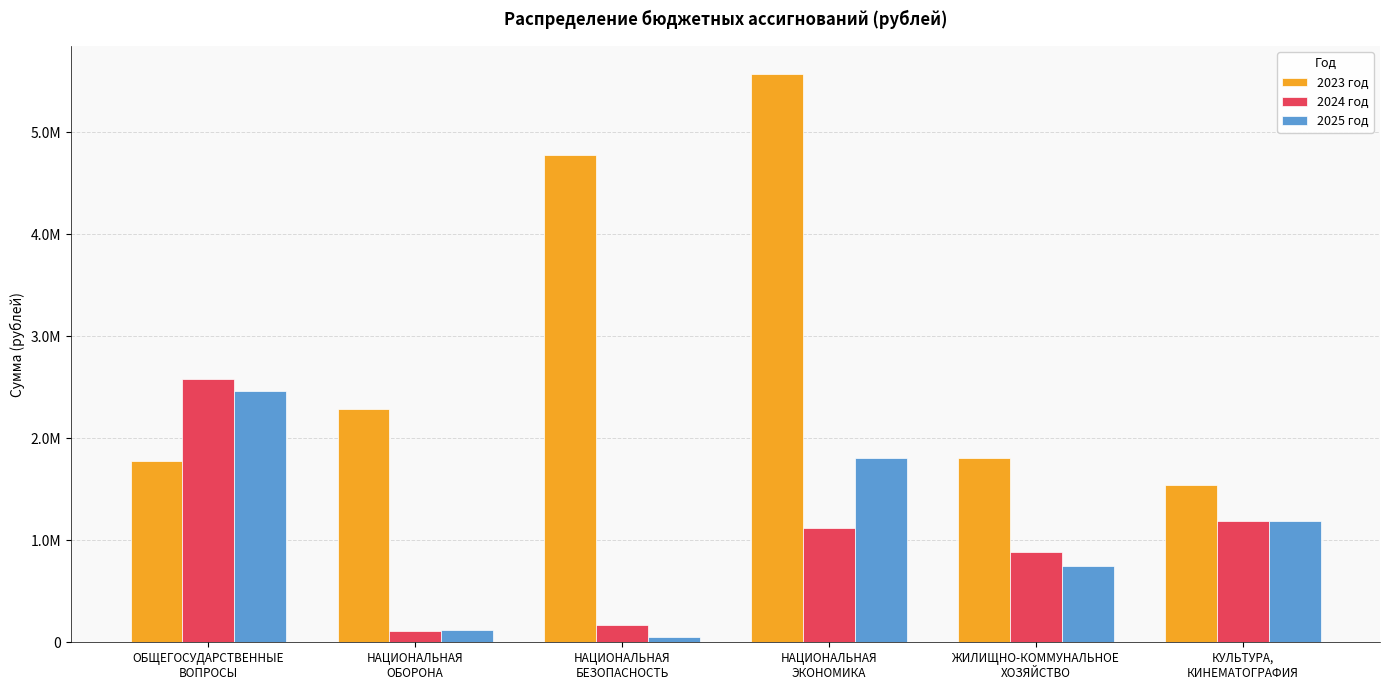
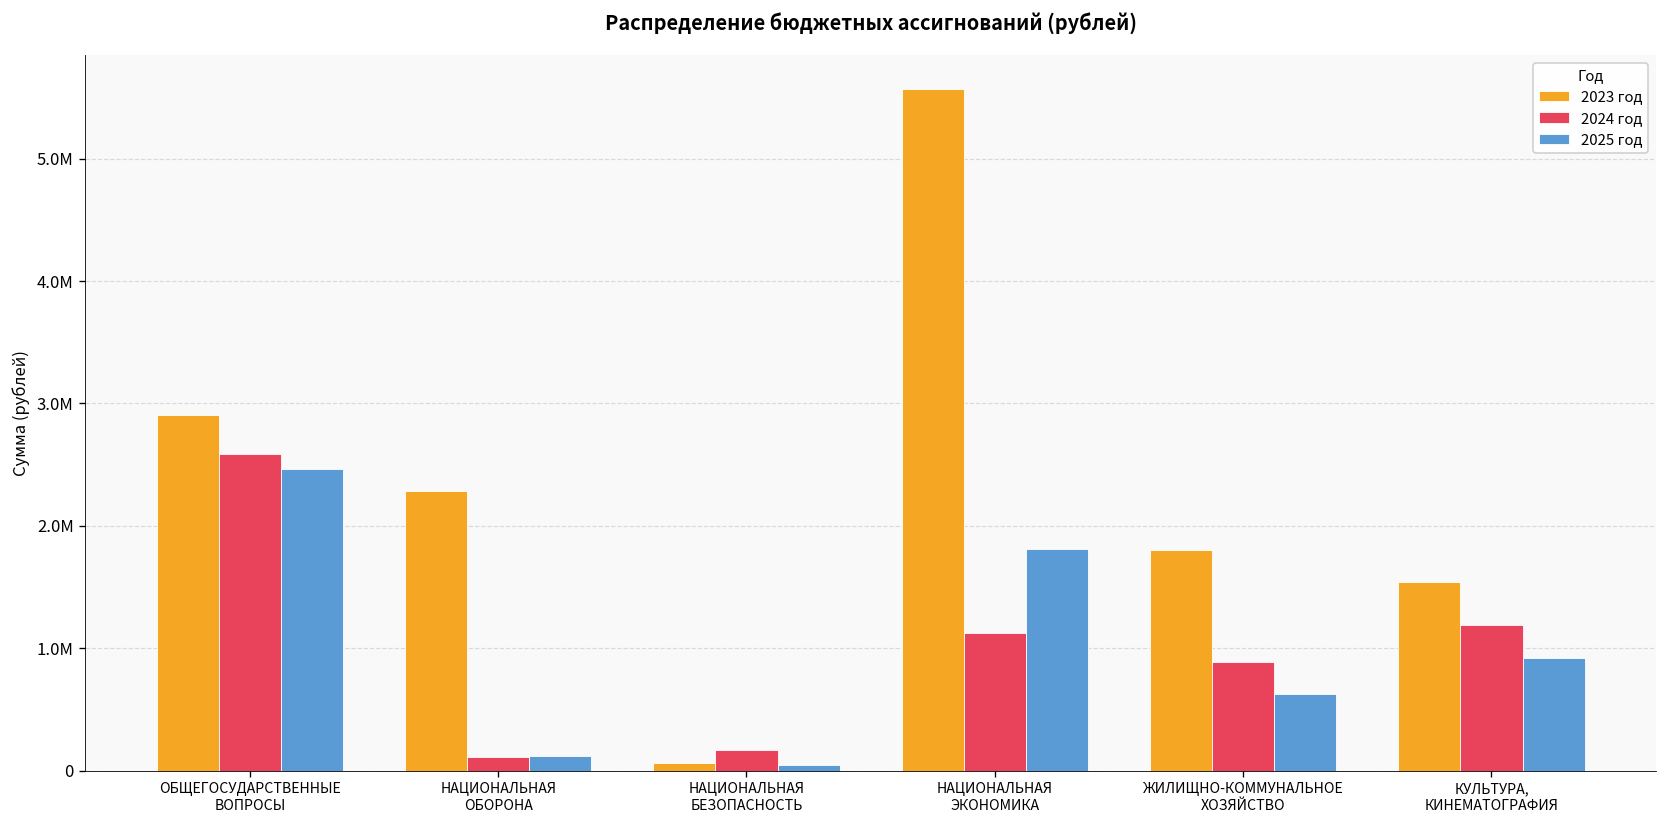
  {
    "2023 год": {
-     "ОБЩЕГОСУДАРСТВЕННЫЕ ВОПРОСЫ": 1780000,
+     "ОБЩЕГОСУДАРСТВЕННЫЕ ВОПРОСЫ": 2910000,
      "НАЦИОНАЛЬНАЯ ОБОРОНА": 2290000,
-     "НАЦИОНАЛЬНАЯ БЕЗОПАСНОСТЬ": 4780000,
+     "НАЦИОНАЛЬНАЯ БЕЗОПАСНОСТЬ": 60000,
      "НАЦИОНАЛЬНАЯ ЭКОНОМИКА": 5570000,
      "ЖИЛИЩНО-КОММУНАЛЬНОЕ ХОЗЯЙСТВО": 1800000,
      "КУЛЬТУРА, КИНЕМАТОГРАФИЯ": 1550000
    },
    "2024 год": {
      "ОБЩЕГОСУДАРСТВЕННЫЕ ВОПРОСЫ": 2590000,
      "НАЦИОНАЛЬНАЯ ОБОРОНА": 110000,
      "НАЦИОНАЛЬНАЯ БЕЗОПАСНОСТЬ": 170000,
      "НАЦИОНАЛЬНАЯ ЭКОНОМИКА": 1120000,
      "ЖИЛИЩНО-КОММУНАЛЬНОЕ ХОЗЯЙСТВО": 890000,
      "КУЛЬТУРА, КИНЕМАТОГРАФИЯ": 1190000
    },
    "2025 год": {
      "ОБЩЕГОСУДАРСТВЕННЫЕ ВОПРОСЫ": 2470000,
      "НАЦИОНАЛЬНАЯ ОБОРОНА": 120000,
      "НАЦИОНАЛЬНАЯ БЕЗОПАСНОСТЬ": 50000,
      "НАЦИОНАЛЬНАЯ ЭКОНОМИКА": 1810000,
-     "ЖИЛИЩНО-КОММУНАЛЬНОЕ ХОЗЯЙСТВО": 750000,
-     "КУЛЬТУРА, КИНЕМАТОГРАФИЯ": 1190000
+     "ЖИЛИЩНО-КОММУНАЛЬНОЕ ХОЗЯЙСТВО": 630000,
+     "КУЛЬТУРА, КИНЕМАТОГРАФИЯ": 920000
    }
  }
